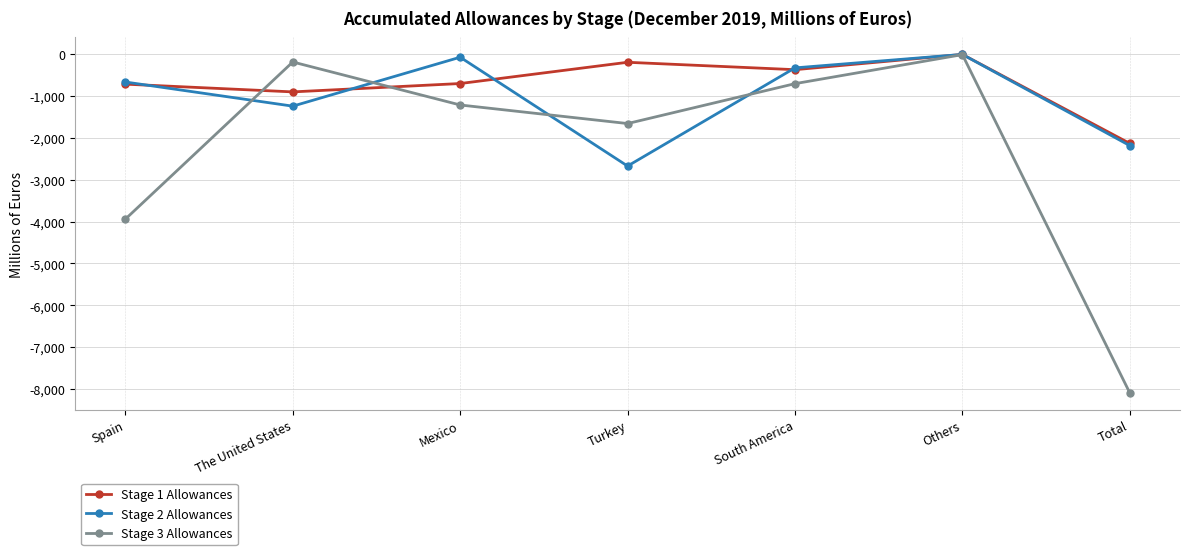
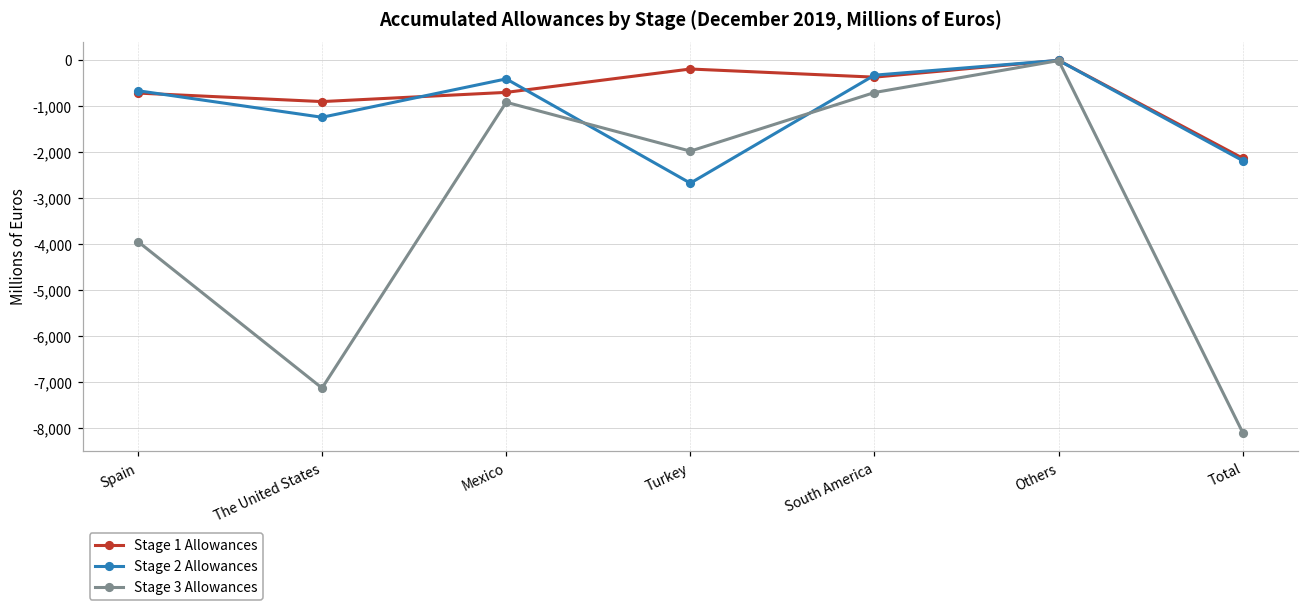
  {
    "Stage 1 Allowances": {
      "The United States": "-900",
      "Mexico": "-700",
      "Turkey": "-200"
    },
    "Stage 2 Allowances": {
      "The United States": "-1,200",
-     "Mexico": "-100",
+     "Mexico": "-400",
      "Turkey": "-2,700"
    },
    "Stage 3 Allowances": {
      "Spain": "-3,900",
-     "The United States": "-200",
-     "Mexico": "-1,200",
-     "Turkey": "-1,700",
+     "The United States": "-7,100",
+     "Mexico": "-900",
+     "Turkey": "-2,000",
      "South America": "-700",
      "Total": "-8,100"
    }
  }
